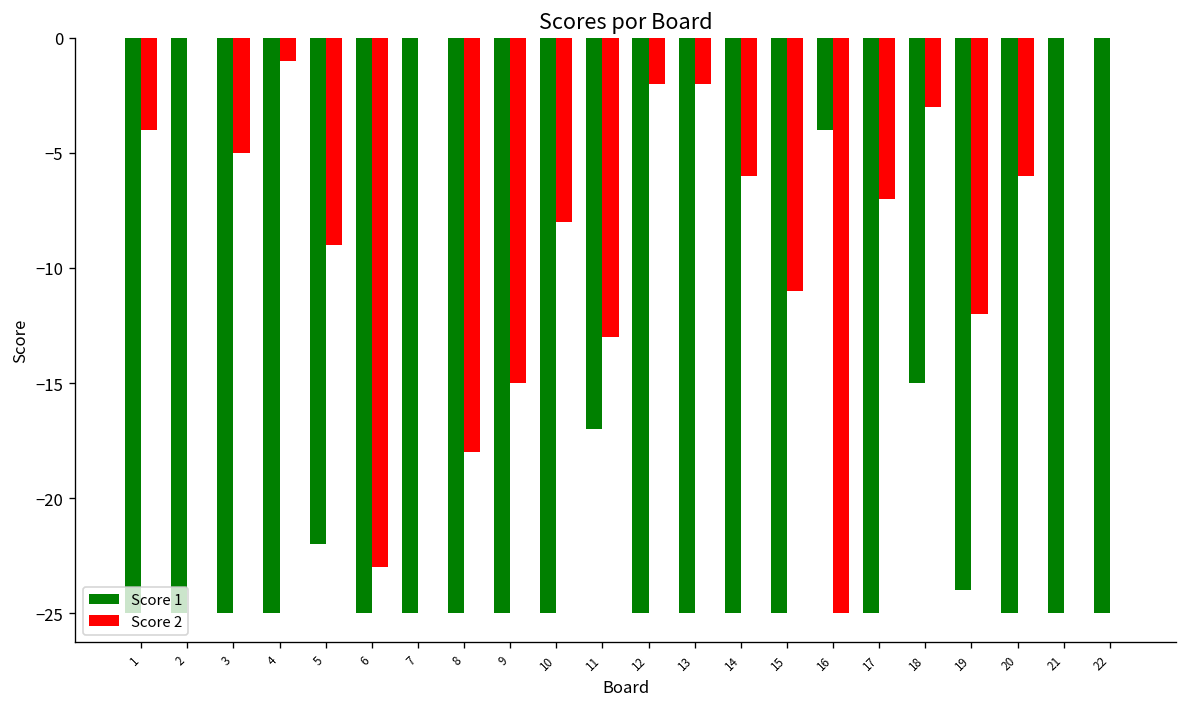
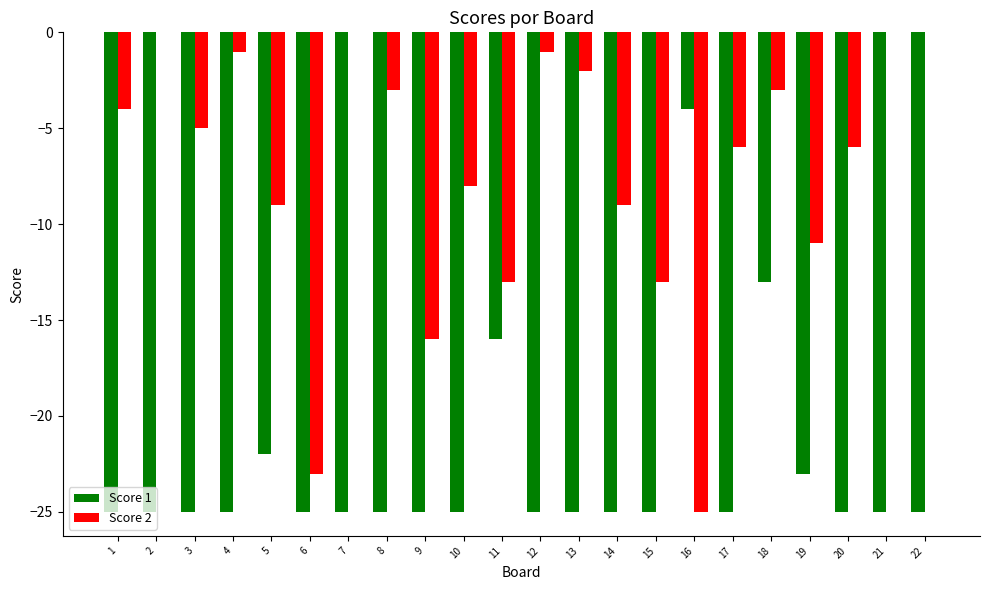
  {
    "Score 1": {
      "3": -25.0,
      "4": -25.0,
      "5": -22.0,
      "6": -25.0,
      "7": -25.0,
      "8": -25.0,
      "9": -25.0,
      "10": -25.0,
-     "11": -17.0,
+     "11": -16.0,
      "12": -25.0,
      "13": -25.0,
      "14": -25.0,
      "15": -25.0,
      "16": -4.0,
      "17": -25.0,
-     "18": -15.0,
-     "19": -24.0,
+     "18": -13.0,
+     "19": -23.0,
      "20": -25.0,
      "21": -25.0,
      "22": -25.0
    },
    "Score 2": {
      "1": -4.0,
      "2": 0.0,
      "3": -5.0,
      "4": -1.0,
      "5": -9.0,
      "6": -23.0,
      "7": 0.0,
-     "8": -18.0,
-     "9": -15.0,
+     "8": -3.0,
+     "9": -16.0,
      "10": -8.0,
      "11": -13.0,
-     "12": -2.0,
+     "12": -1.0,
      "13": -2.0,
-     "14": -6.0,
-     "15": -11.0,
+     "14": -9.0,
+     "15": -13.0,
      "16": -25.0,
-     "17": -7.0,
+     "17": -6.0,
      "18": -3.0,
-     "19": -12.0,
+     "19": -11.0,
      "20": -6.0,
      "21": 0.0,
      "22": 0.0
    }
  }
